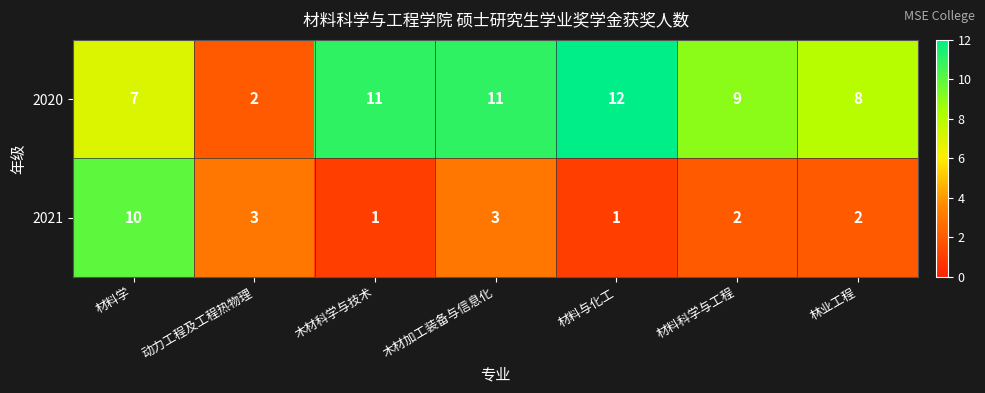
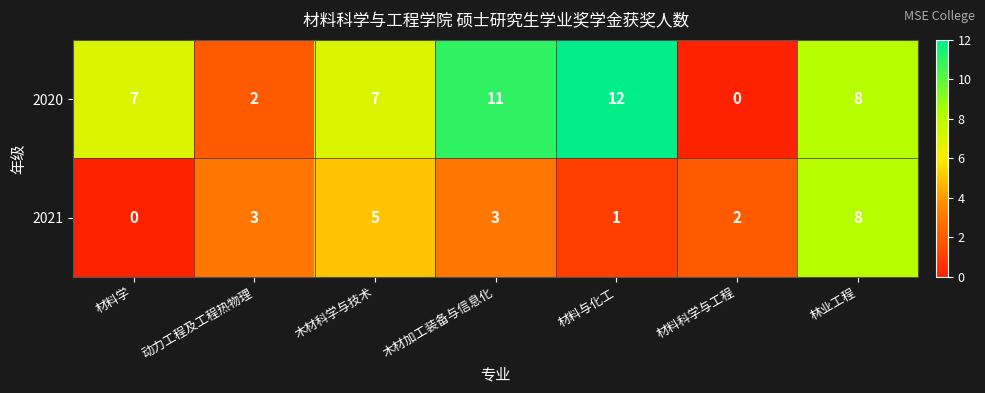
  {
    "2020": {
      "材料学": 7,
      "动力工程及工程热物理": 2,
-     "木材科学与技术": 11,
+     "木材科学与技术": 7,
      "木材加工装备与信息化": 11,
      "材料与化工": 12,
-     "材料科学与工程": 9,
+     "材料科学与工程": 0,
      "林业工程": 8
    },
    "2021": {
-     "材料学": 10,
+     "材料学": 0,
      "动力工程及工程热物理": 3,
-     "木材科学与技术": 1,
+     "木材科学与技术": 5,
      "木材加工装备与信息化": 3,
      "材料与化工": 1,
      "材料科学与工程": 2,
-     "林业工程": 2
+     "林业工程": 8
    }
  }
